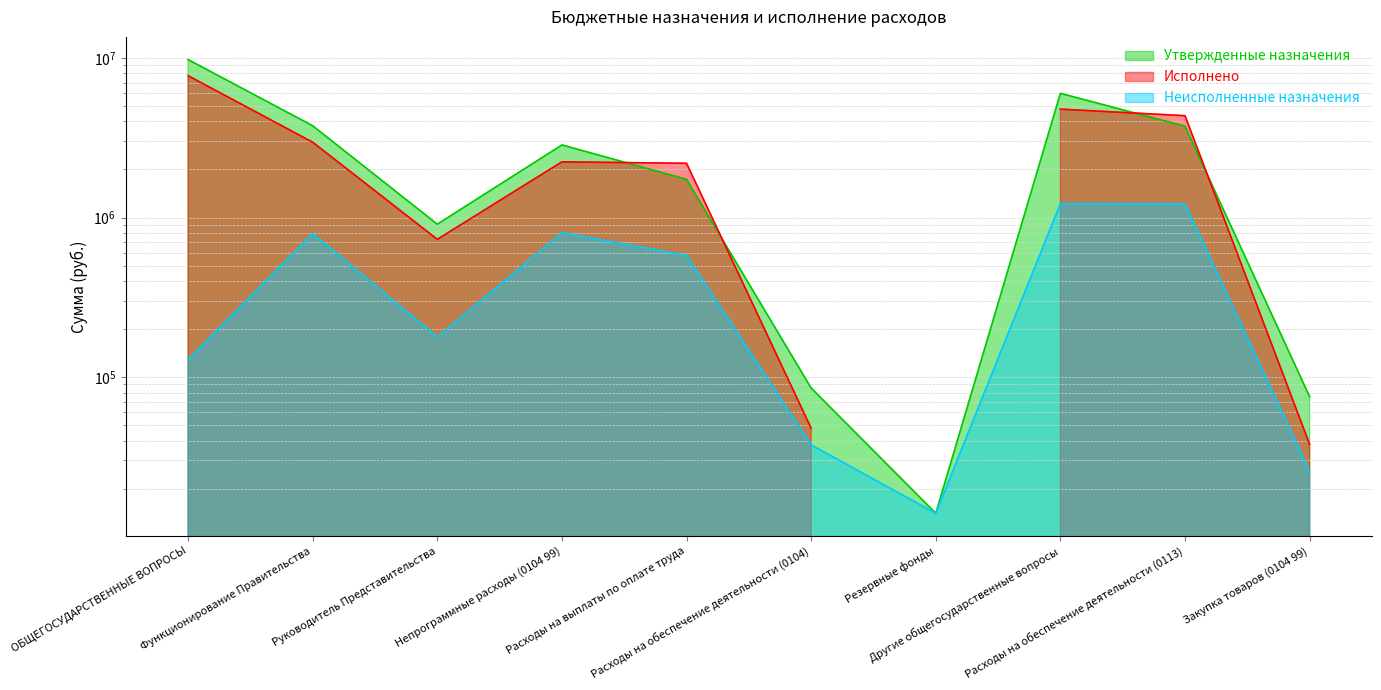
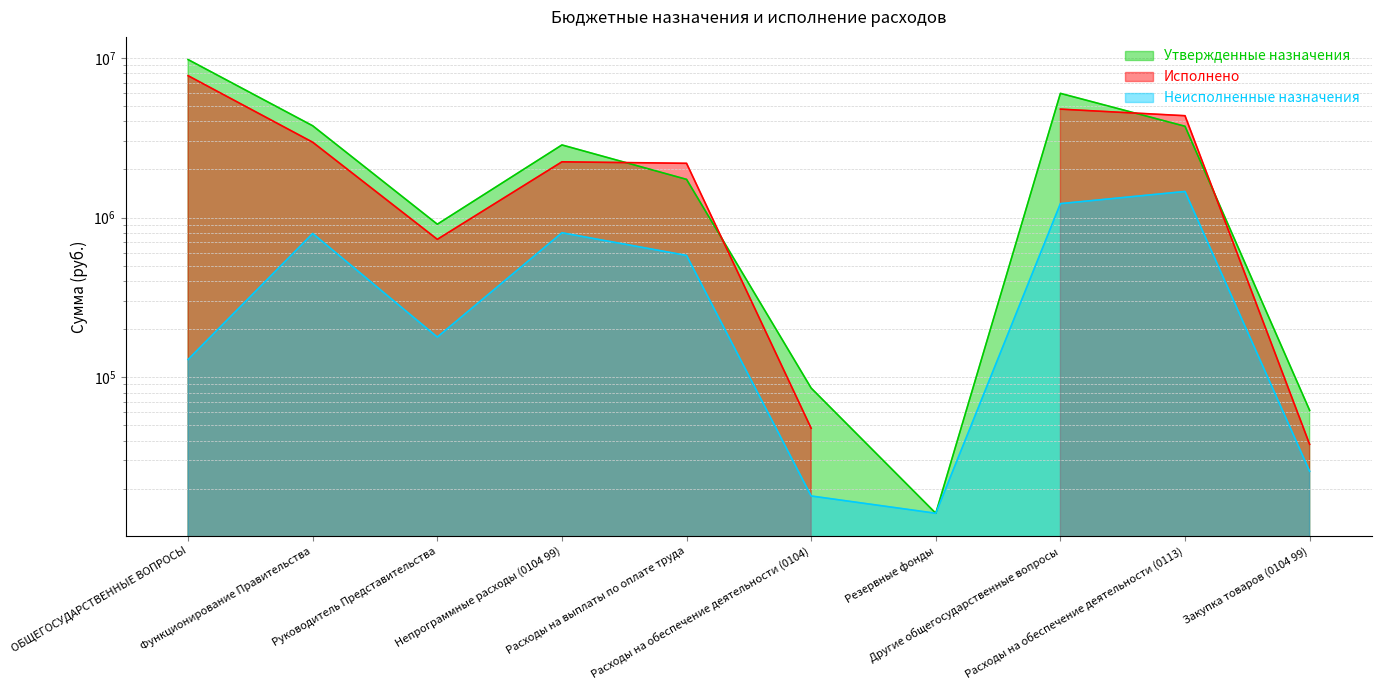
  {
    "Утвержденные назначения": {
      "ОБЩЕГОСУДАРСТВЕННЫЕ ВОПРОСЫ": 10000000,
      "Функционирование Правительства": 3800000,
      "Руководитель Представительства": 900000,
      "Непрограммные расходы (0104 99)": 2900000,
      "Расходы на выплаты по оплате труда": 1700000,
      "Расходы на обеспечение деятельности (0104)": 90000,
      "Другие общегосударственные вопросы": 6000000,
      "Расходы на обеспечение деятельности (0113)": 3700000,
-     "Закупка товаров (0104 99)": 80000
+     "Закупка товаров (0104 99)": 62000
    },
    "Неисполненные назначения": {
      "ОБЩЕГОСУДАРСТВЕННЫЕ ВОПРОСЫ": 130000,
      "Функционирование Правительства": 800000,
      "Руководитель Представительства": 180000,
      "Непрограммные расходы (0104 99)": 800000,
      "Расходы на выплаты по оплате труда": 580000,
-     "Расходы на обеспечение деятельности (0104)": 38000,
+     "Расходы на обеспечение деятельности (0104)": 18000,
      "Другие общегосударственные вопросы": 1200000,
-     "Расходы на обеспечение деятельности (0113)": 1200000,
+     "Расходы на обеспечение деятельности (0113)": 1500000,
      "Закупка товаров (0104 99)": 26000
    }
  }
